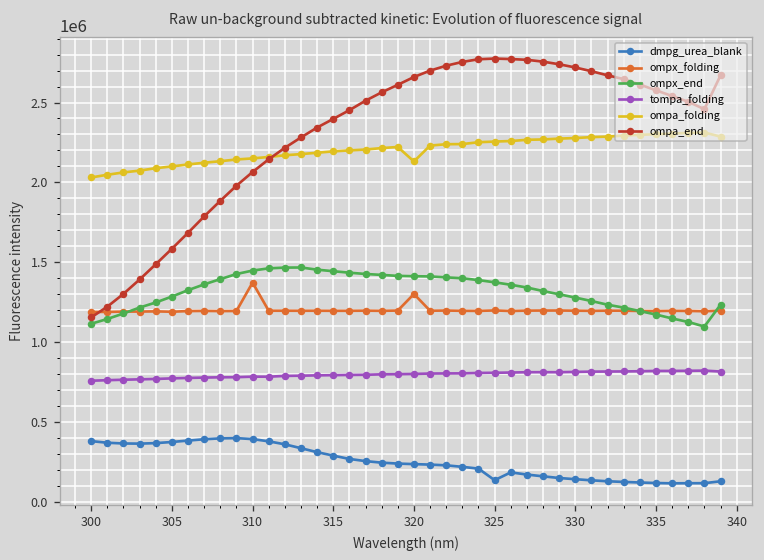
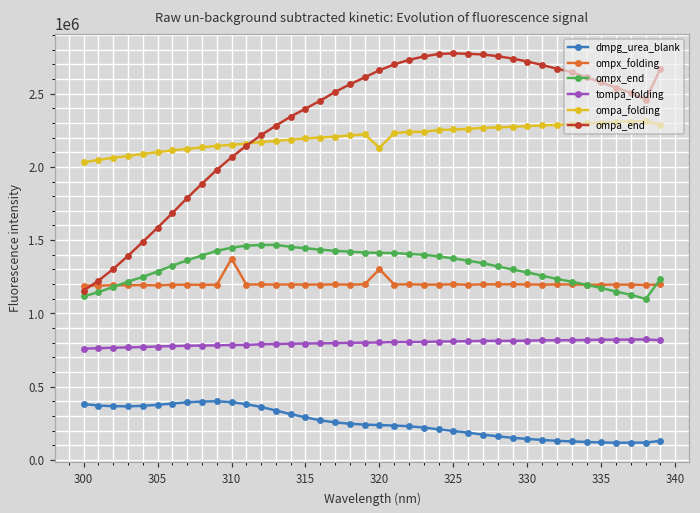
  {
    "dmpg_urea_blank": {
      "300": 380000,
      "305": 380000,
      "310": 390000,
      "315": 290000,
      "320": 240000,
-     "325": 140000,
+     "325": 200000,
      "330": 140000,
      "335": 120000
    },
    "ompx_folding": {
      "300": 1190000,
      "305": 1190000,
      "310": 1370000,
      "315": 1200000,
      "320": 1300000,
      "325": 1200000,
      "330": 1200000,
      "335": 1200000
    },
    "ompx_end": {
      "300": 1120000,
      "305": 1290000,
      "310": 1450000,
      "315": 1440000,
      "320": 1410000,
      "325": 1370000,
      "330": 1280000,
      "335": 1170000
    },
    "tompa_folding": {
      "300": 760000,
      "305": 770000,
      "310": 780000,
      "315": 790000,
      "320": 800000,
      "325": 810000,
      "330": 810000,
      "335": 820000
    },
    "ompa_folding": {
      "300": 2030000,
      "305": 2100000,
      "310": 2150000,
      "315": 2190000,
      "320": 2130000,
      "325": 2260000,
      "330": 2280000
    },
    "ompa_end": {
      "300": 1160000,
      "305": 1580000,
      "310": 2070000,
      "315": 2400000,
      "320": 2660000,
      "325": 2770000,
      "330": 2720000
    }
  }
